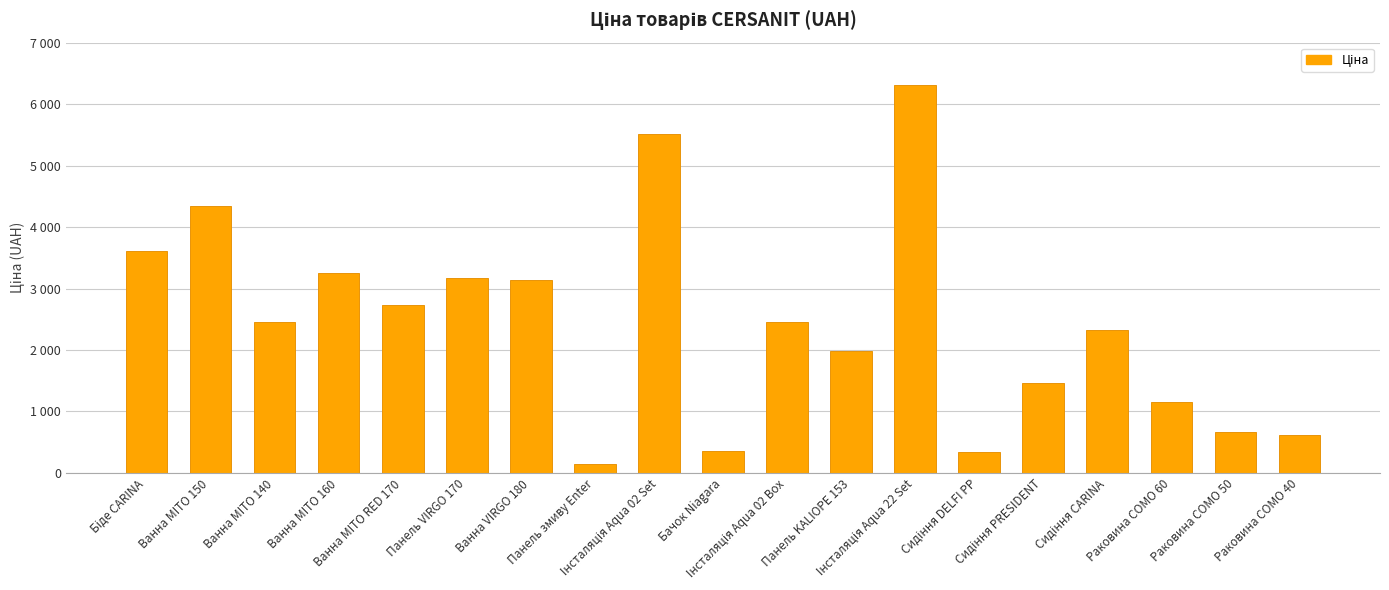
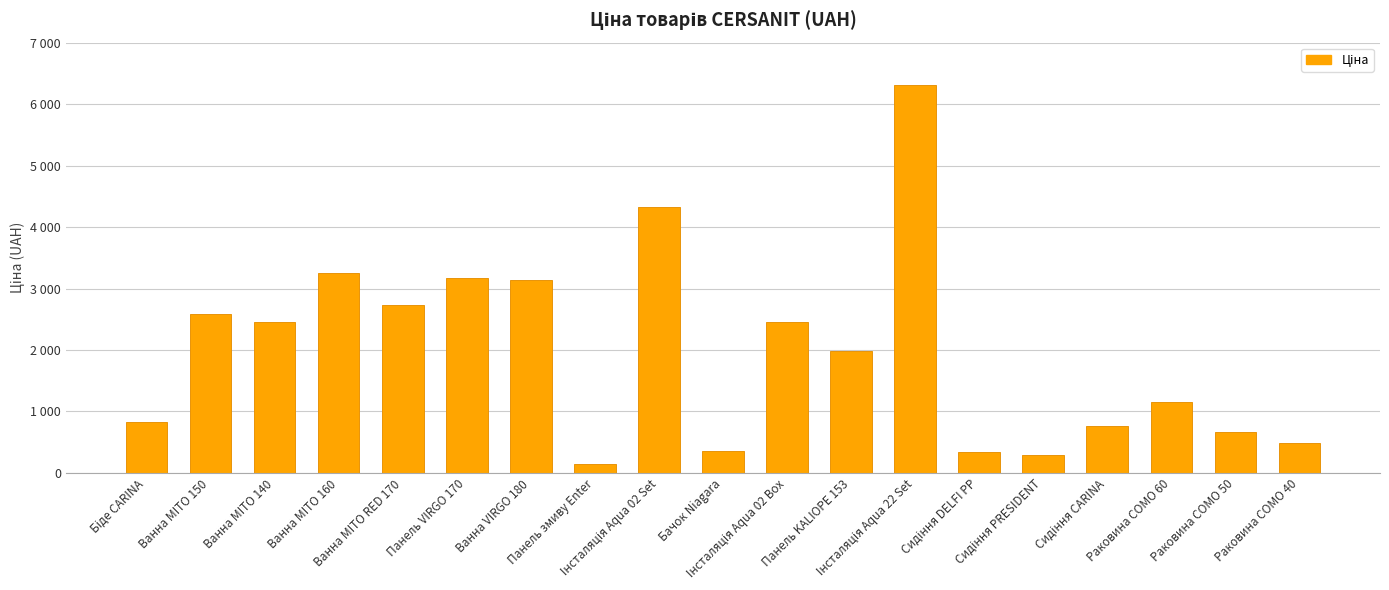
  {
-   "Біде CARINA": 3600,
-   "Ванна MITO 150": 4300,
+   "Біде CARINA": 800,
+   "Ванна MITO 150": 2600,
    "Ванна MITO 140": 2500,
    "Ванна MITO 160": 3300,
    "Ванна MITO RED 170": 2700,
    "Панель VIRGO 170": 3200,
    "Ванна VIRGO 180": 3100,
    "Панель змиву Enter": 100,
-   "Інсталяція Aqua 02 Set": 5500,
+   "Інсталяція Aqua 02 Set": 4300,
    "Бачок Niagara": 400,
    "Інсталяція Aqua 02 Box": 2500,
    "Панель KALIOPE 153": 2000,
    "Інсталяція Aqua 22 Set": 6300,
    "Сидіння DELFI PP": 300,
-   "Сидіння PRESIDENT": 1500,
-   "Сидіння CARINA": 2300,
+   "Сидіння PRESIDENT": 300,
+   "Сидіння CARINA": 800,
    "Раковина COMO 60": 1100,
    "Раковина COMO 50": 700,
-   "Раковина COMO 40": 600
+   "Раковина COMO 40": 500
  }
